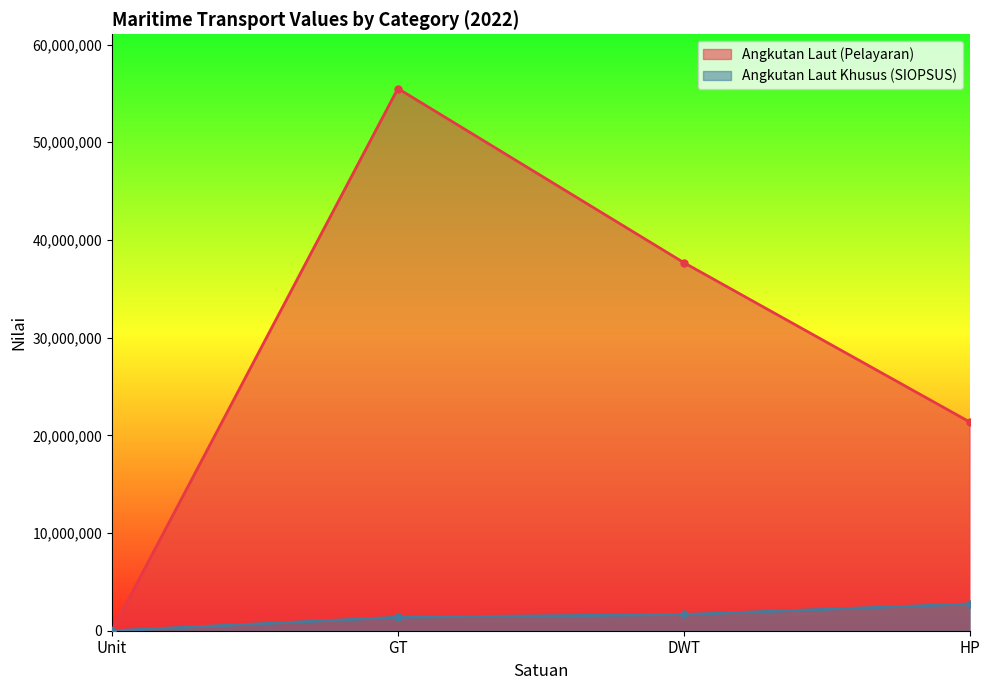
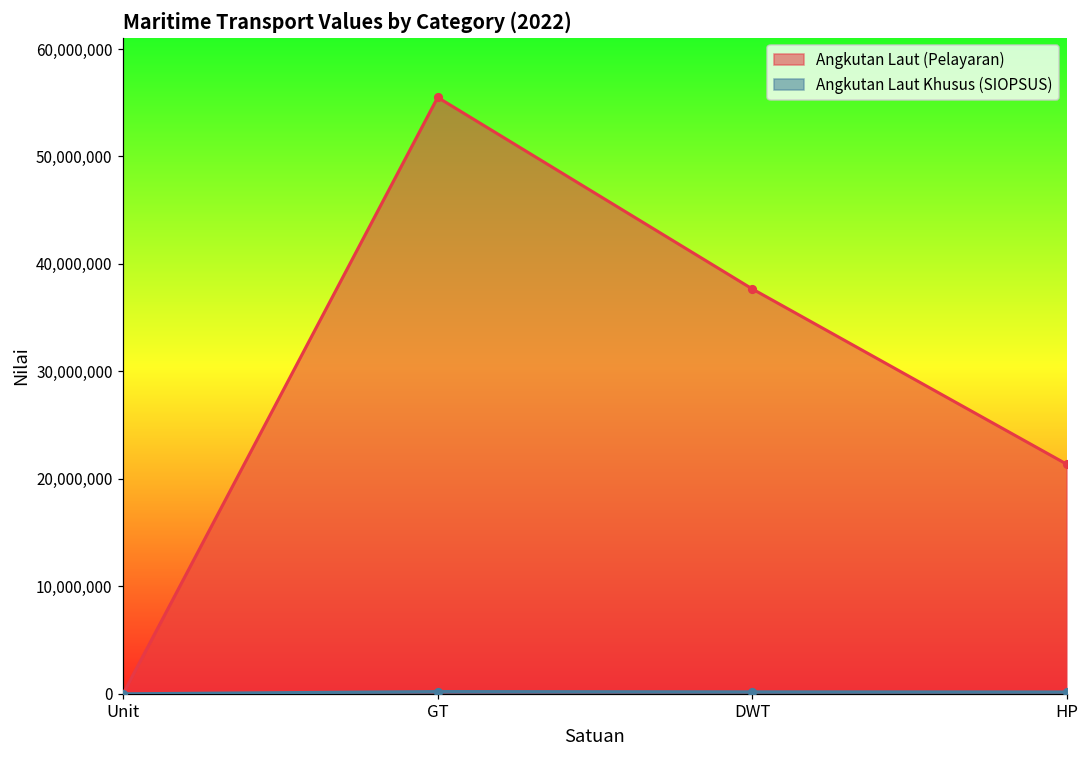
  {
    "Angkutan Laut (Pelayaran)": {
      "GT": "55,000,000",
      "DWT": "38,000,000",
      "HP": "21,000,000"
    },
    "Angkutan Laut Khusus (SIOPSUS)": {
-     "GT": "1,000,000",
-     "DWT": "2,000,000",
-     "HP": "3,000,000"
+     "GT": "0",
+     "DWT": "0",
+     "HP": "0"
    }
  }
